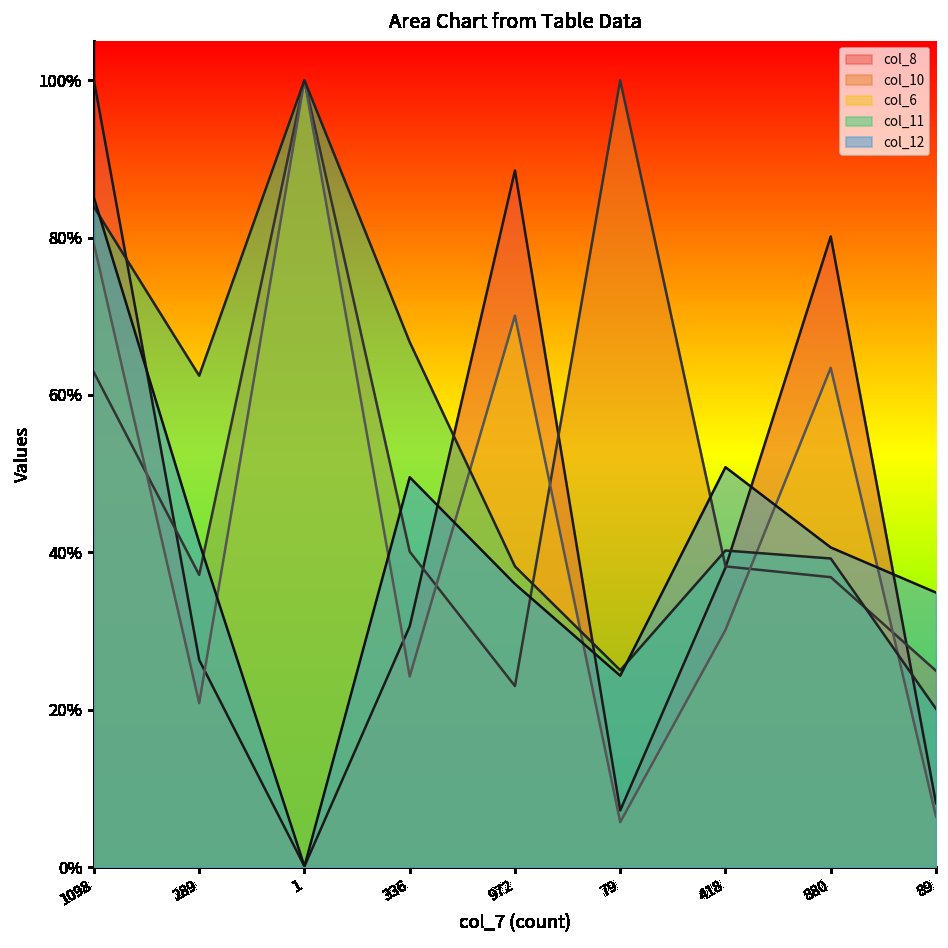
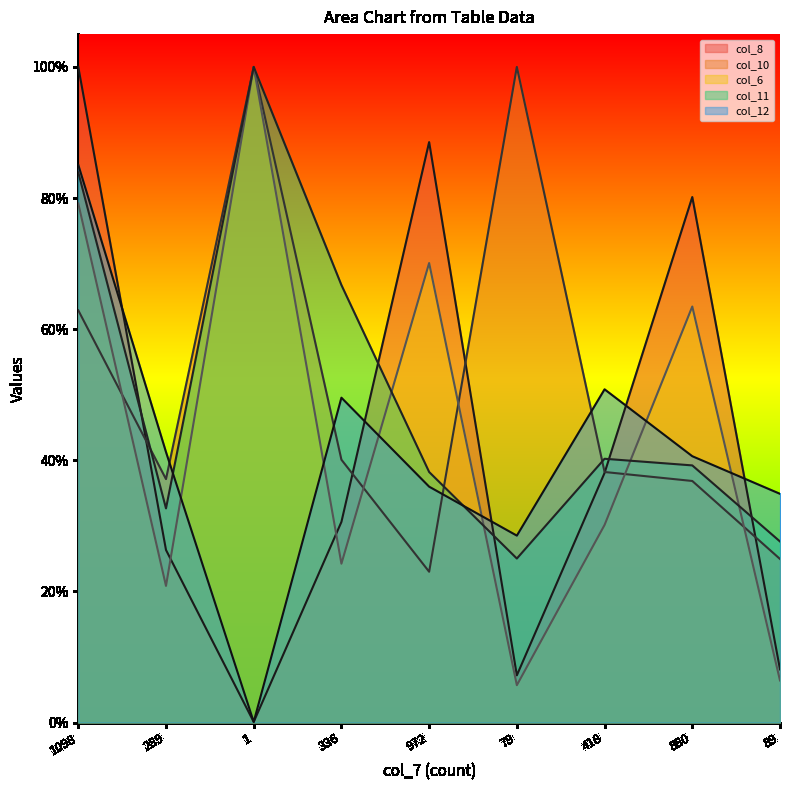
  {
    "col_11": {
      "1098": "84%",
-     "289": "62%",
+     "289": "33%",
      "336": "67%",
      "972": "38%",
      "79": "25%",
      "418": "40%",
      "880": "39%",
-     "89": "20%"
+     "89": "28%"
    },
    "col_12": {
      "1098": "85%",
      "289": "41%",
      "336": "50%",
      "972": "36%",
-     "79": "24%",
+     "79": "29%",
      "418": "51%",
      "880": "41%",
      "89": "35%"
    }
  }
